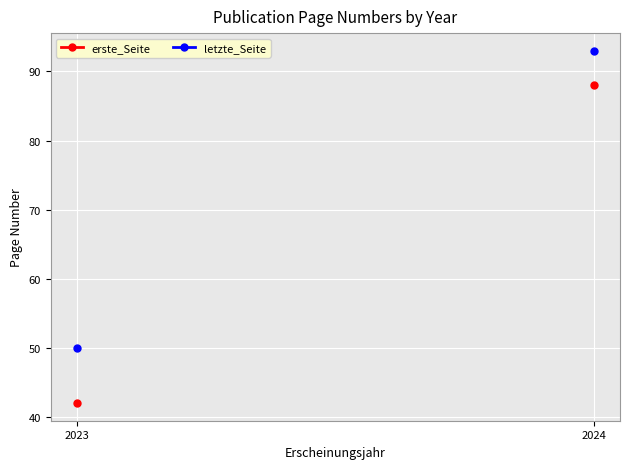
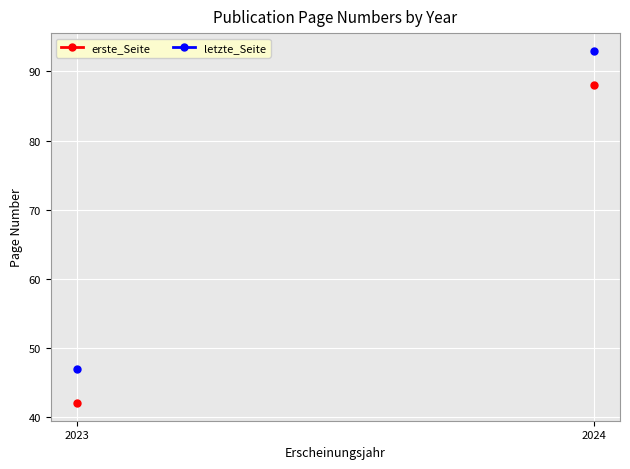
  {
    "erste_Seite": {
      "2023": 42,
      "2024": 88
    },
    "letzte_Seite": {
-     "2023": 50,
+     "2023": 47,
      "2024": 93
    }
  }
